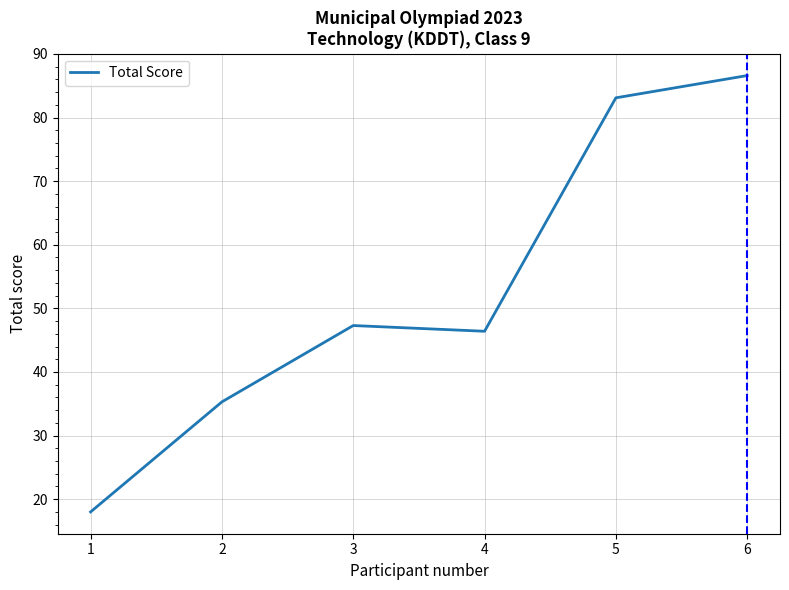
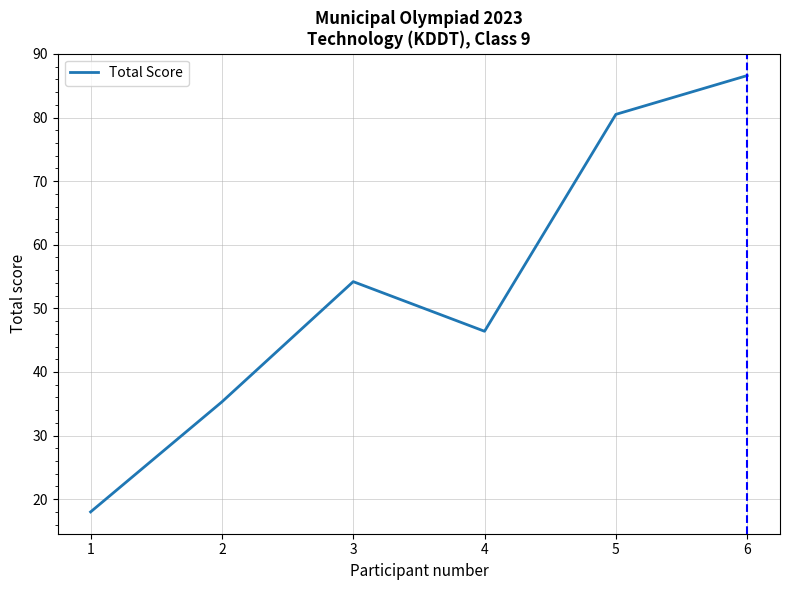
  {
    "1": 18,
    "2": 35,
-   "3": 47,
+   "3": 54,
    "4": 46,
-   "5": 83,
+   "5": 81,
    "6": 87
  }
